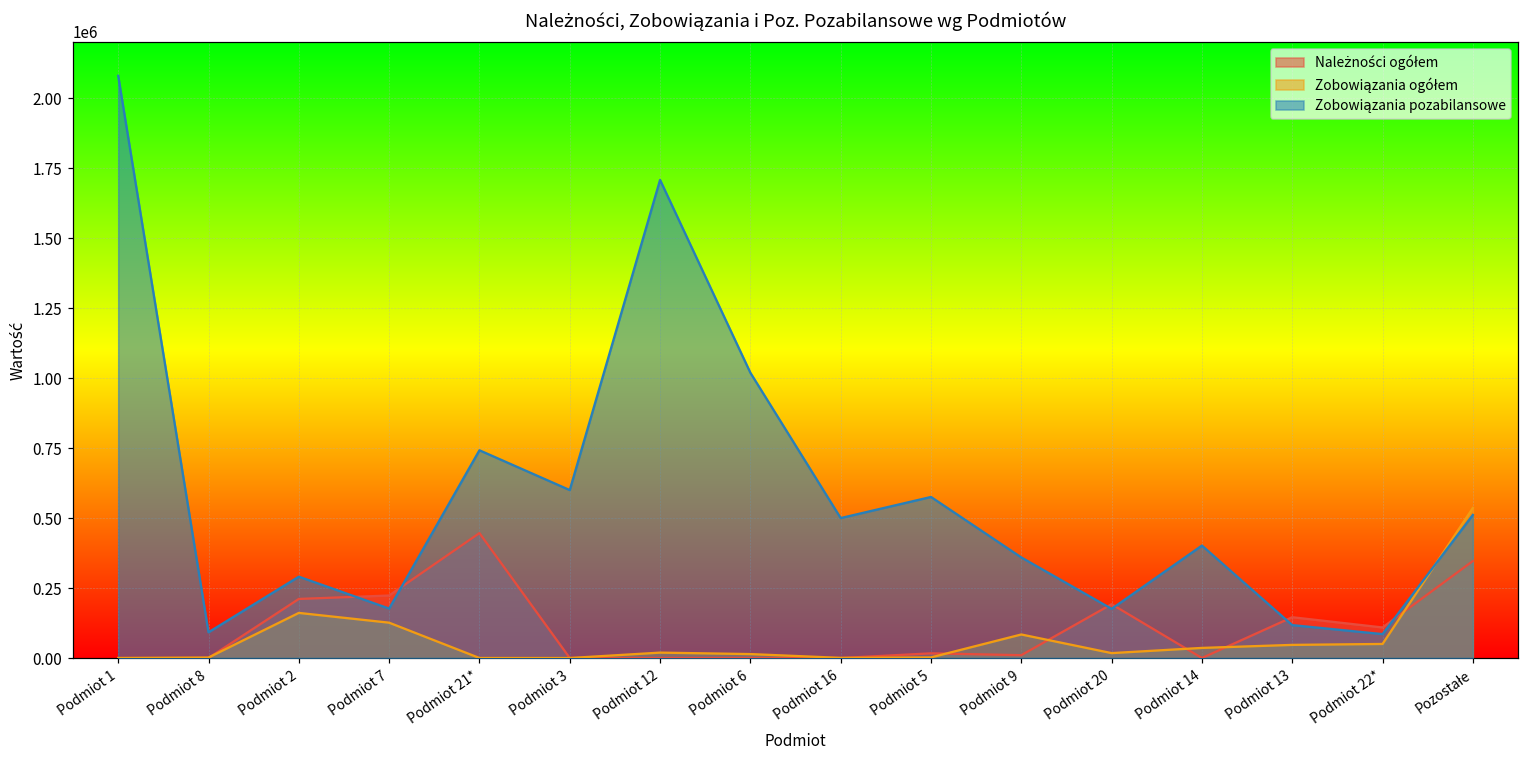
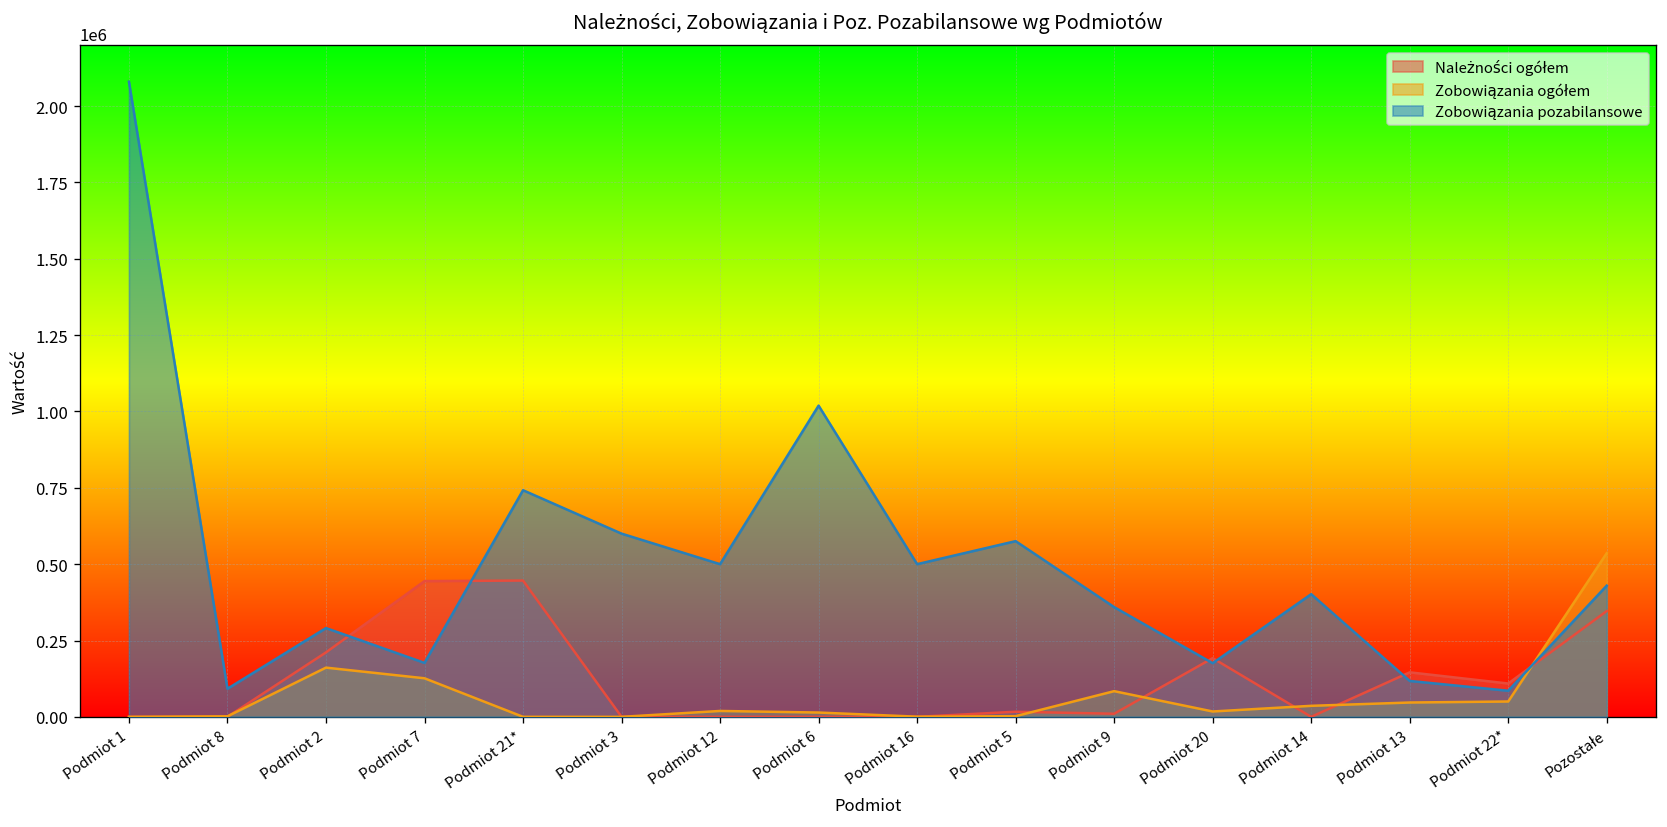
  {
    "Należności ogółem": {
      "Podmiot 2": 210000,
-     "Podmiot 7": 220000,
+     "Podmiot 7": 440000,
      "Podmiot 21*": 450000,
      "Podmiot 12": 0,
      "Podmiot 6": 0,
      "Podmiot 5": 20000,
      "Podmiot 9": 10000,
      "Podmiot 20": 190000,
      "Podmiot 14": 0,
      "Podmiot 13": 150000,
      "Podmiot 22*": 110000,
      "Pozostałe": 350000
    },
    "Zobowiązania ogółem": {
      "Podmiot 2": 160000,
      "Podmiot 7": 130000,
      "Podmiot 21*": 0,
      "Podmiot 12": 20000,
      "Podmiot 6": 10000,
      "Podmiot 5": 0,
      "Podmiot 9": 80000,
      "Podmiot 20": 20000,
      "Podmiot 14": 40000,
      "Podmiot 13": 50000,
      "Podmiot 22*": 50000,
      "Pozostałe": 540000
    },
    "Zobowiązania pozabilansowe": {
      "Podmiot 1": 2080000,
      "Podmiot 8": 90000,
      "Podmiot 2": 290000,
      "Podmiot 7": 180000,
      "Podmiot 21*": 740000,
      "Podmiot 3": 600000,
-     "Podmiot 12": 1710000,
+     "Podmiot 12": 500000,
      "Podmiot 6": 1020000,
      "Podmiot 16": 500000,
      "Podmiot 5": 580000,
      "Podmiot 9": 360000,
      "Podmiot 20": 180000,
      "Podmiot 14": 400000,
      "Podmiot 13": 120000,
      "Podmiot 22*": 90000,
-     "Pozostałe": 510000
+     "Pozostałe": 430000
    }
  }
